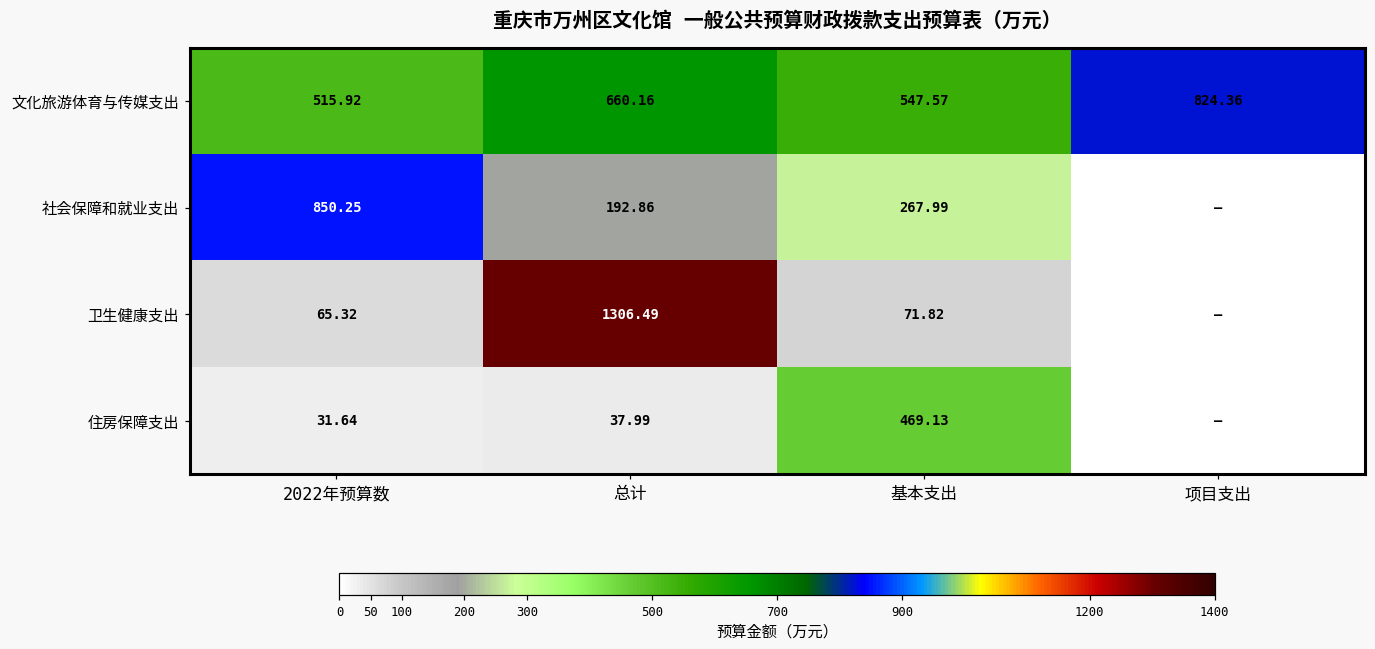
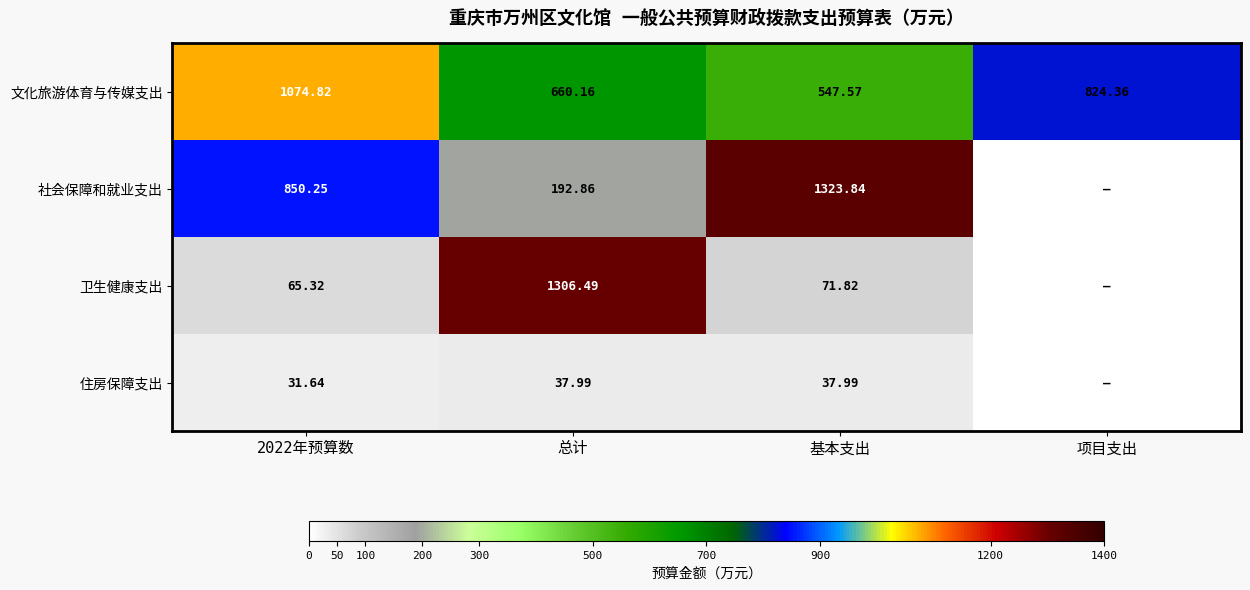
  {
    "文化旅游体育与传媒支出": {
-     "2022年预算数": 515.92,
+     "2022年预算数": 1074.82,
      "总计": 660.16,
      "基本支出": 547.57,
      "项目支出": 824.36
    },
    "社会保障和就业支出": {
      "2022年预算数": 850.25,
      "总计": 192.86,
-     "基本支出": 267.99
+     "基本支出": 1323.84
    },
    "卫生健康支出": {
      "2022年预算数": 65.32,
      "总计": 1306.49,
      "基本支出": 71.82
    },
    "住房保障支出": {
      "2022年预算数": 31.64,
      "总计": 37.99,
-     "基本支出": 469.13
+     "基本支出": 37.99
    }
  }
